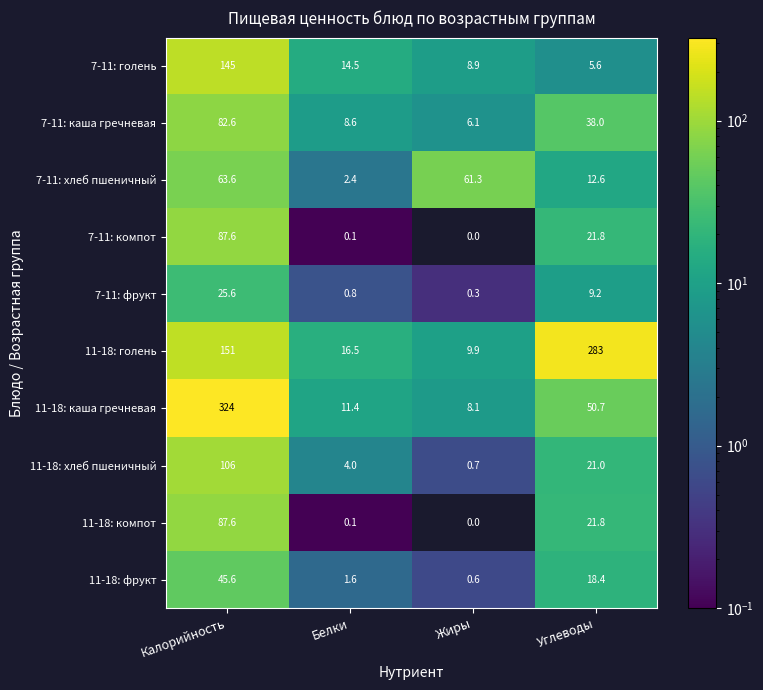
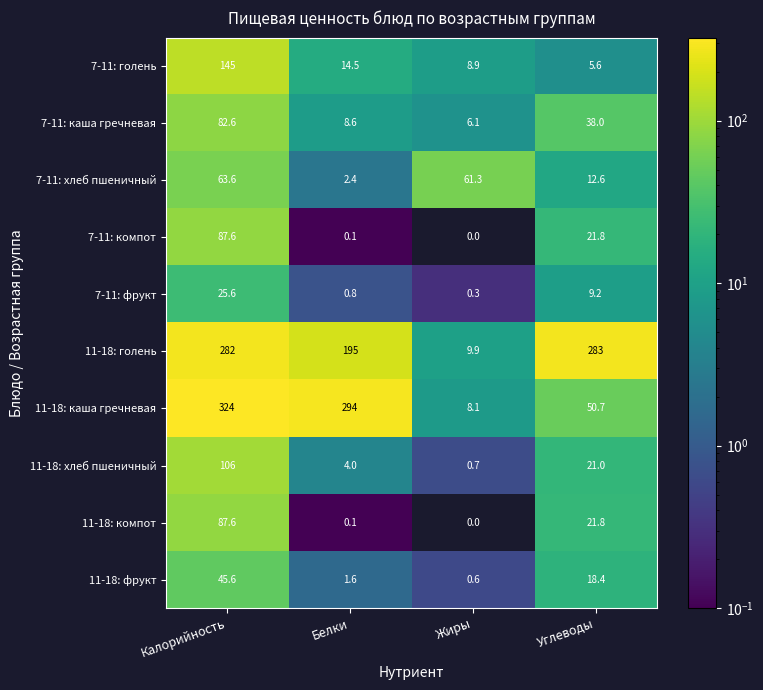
  {
    "7-11: голень": {
      "Калорийность": 145,
      "Белки": 14.5,
      "Жиры": 8.9,
      "Углеводы": 5.6
    },
    "7-11: каша гречневая": {
      "Калорийность": 82.6,
      "Белки": 8.6,
      "Жиры": 6.1,
      "Углеводы": 38.0
    },
    "7-11: хлеб пшеничный": {
      "Калорийность": 63.6,
      "Белки": 2.4,
      "Жиры": 61.3,
      "Углеводы": 12.6
    },
    "7-11: компот": {
      "Калорийность": 87.6,
      "Белки": 0.1,
      "Жиры": 0.0,
      "Углеводы": 21.8
    },
    "7-11: фрукт": {
      "Калорийность": 25.6,
      "Белки": 0.8,
      "Жиры": 0.3,
      "Углеводы": 9.2
    },
    "11-18: голень": {
-     "Калорийность": 151,
-     "Белки": 16.5,
+     "Калорийность": 282,
+     "Белки": 195,
      "Жиры": 9.9,
      "Углеводы": 283
    },
    "11-18: каша гречневая": {
      "Калорийность": 324,
-     "Белки": 11.4,
+     "Белки": 294,
      "Жиры": 8.1,
      "Углеводы": 50.7
    },
    "11-18: хлеб пшеничный": {
      "Калорийность": 106,
      "Белки": 4.0,
      "Жиры": 0.7,
      "Углеводы": 21.0
    },
    "11-18: компот": {
      "Калорийность": 87.6,
      "Белки": 0.1,
      "Жиры": 0.0,
      "Углеводы": 21.8
    },
    "11-18: фрукт": {
      "Калорийность": 45.6,
      "Белки": 1.6,
      "Жиры": 0.6,
      "Углеводы": 18.4
    }
  }
